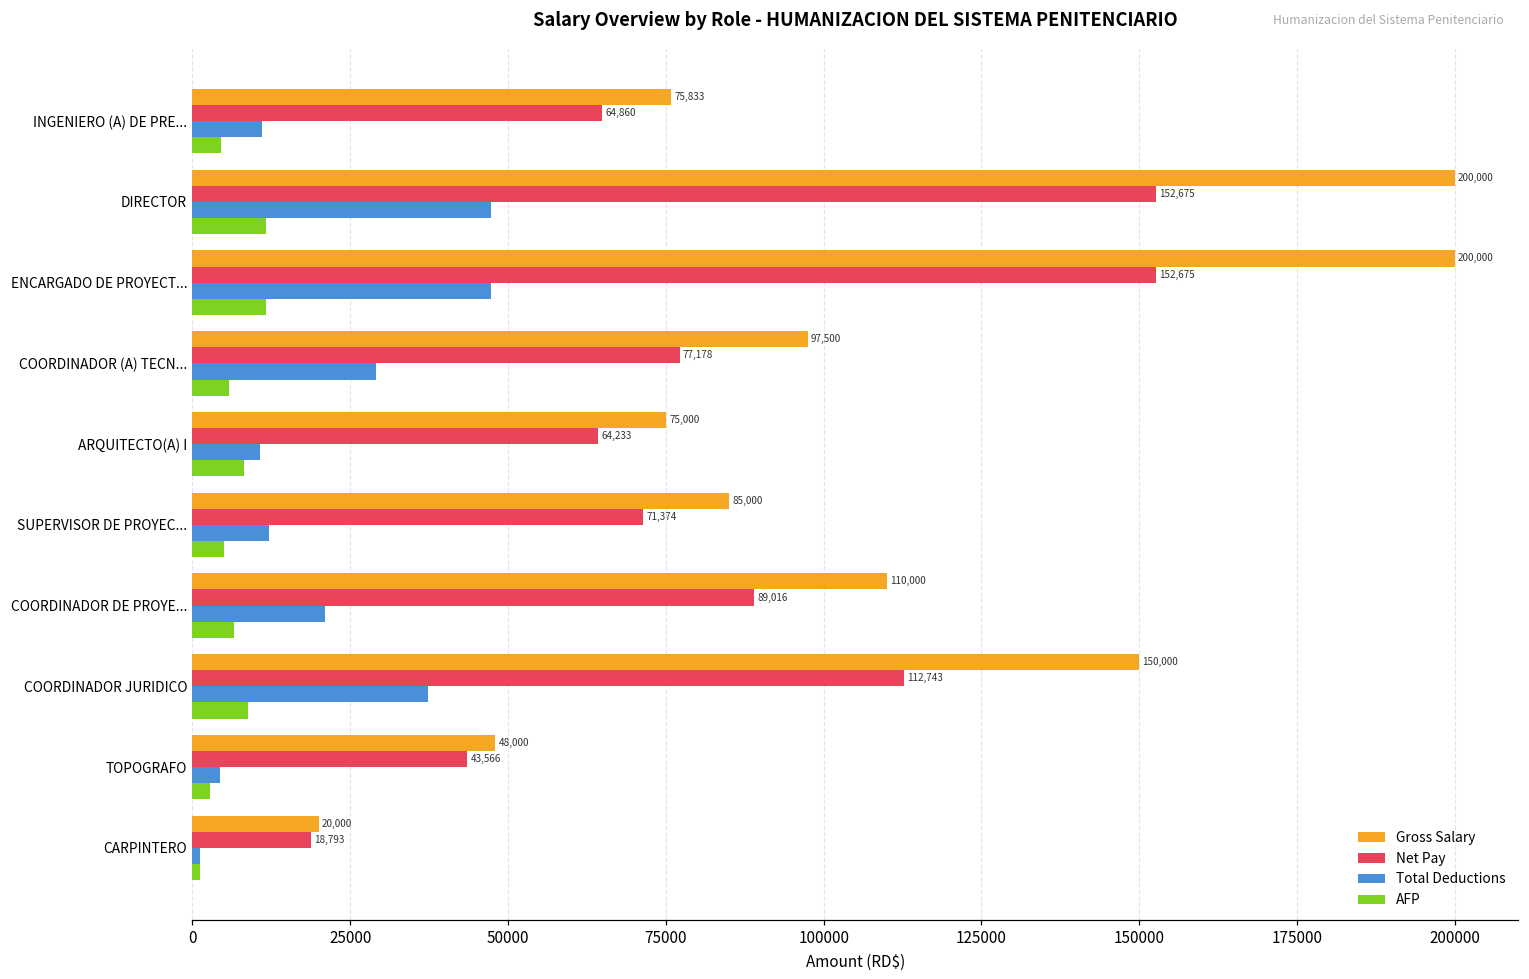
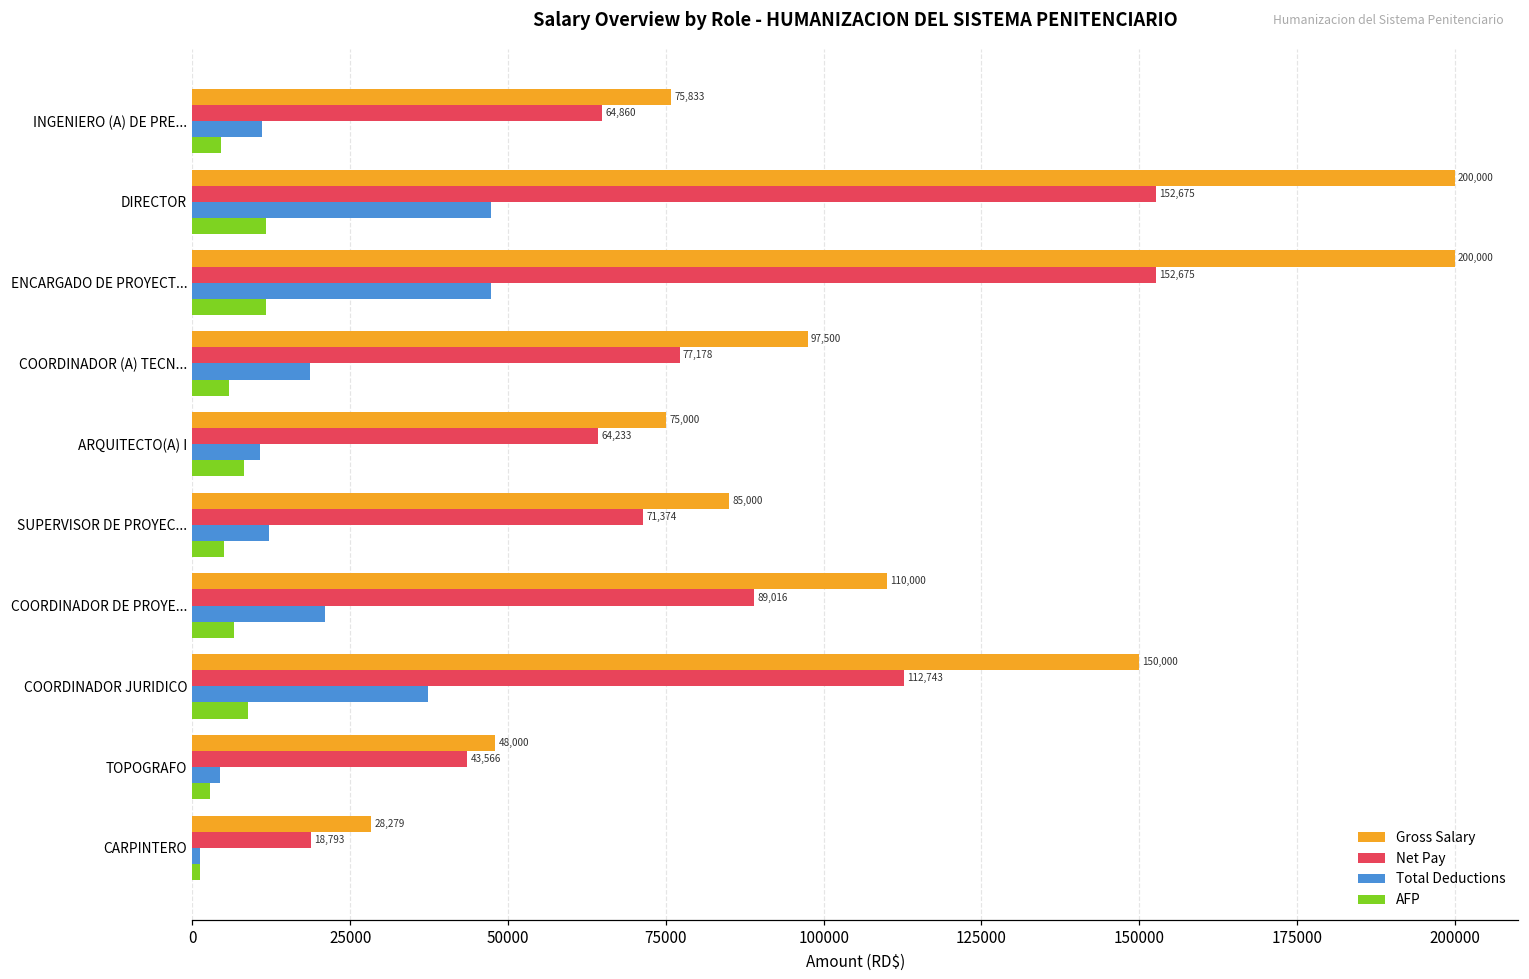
  {
    "Gross Salary": {
      "INGENIERO (A) DE PRE...": "75,833",
      "DIRECTOR": "200,000",
      "ENCARGADO DE PROYECT...": "200,000",
      "COORDINADOR (A) TECN...": "97,500",
      "ARQUITECTO(A) I": "75,000",
      "SUPERVISOR DE PROYEC...": "85,000",
      "COORDINADOR DE PROYE...": "110,000",
      "COORDINADOR JURIDICO": "150,000",
      "TOPOGRAFO": "48,000",
-     "CARPINTERO": "20,000"
+     "CARPINTERO": "28,279"
    },
    "Net Pay": {
      "INGENIERO (A) DE PRE...": "64,860",
      "DIRECTOR": "152,675",
      "ENCARGADO DE PROYECT...": "152,675",
      "COORDINADOR (A) TECN...": "77,178",
      "ARQUITECTO(A) I": "64,233",
      "SUPERVISOR DE PROYEC...": "71,374",
      "COORDINADOR DE PROYE...": "89,016",
      "COORDINADOR JURIDICO": "112,743",
      "TOPOGRAFO": "43,566",
      "CARPINTERO": "18,793"
    },
    "Total Deductions": {
      "INGENIERO (A) DE PRE...": "11000",
      "DIRECTOR": "47000",
      "ENCARGADO DE PROYECT...": "47000",
-     "COORDINADOR (A) TECN...": "29000",
+     "COORDINADOR (A) TECN...": "19000",
      "ARQUITECTO(A) I": "11000",
      "SUPERVISOR DE PROYEC...": "12000",
      "COORDINADOR DE PROYE...": "21000",
      "COORDINADOR JURIDICO": "37000",
      "TOPOGRAFO": "4000",
      "CARPINTERO": "1000"
    },
    "AFP": {
      "INGENIERO (A) DE PRE...": "4000",
      "DIRECTOR": "12000",
      "ENCARGADO DE PROYECT...": "12000",
      "COORDINADOR (A) TECN...": "6000",
      "ARQUITECTO(A) I": "8000",
      "SUPERVISOR DE PROYEC...": "5000",
      "COORDINADOR DE PROYE...": "7000",
      "COORDINADOR JURIDICO": "9000",
      "TOPOGRAFO": "3000",
      "CARPINTERO": "1000"
    }
  }
